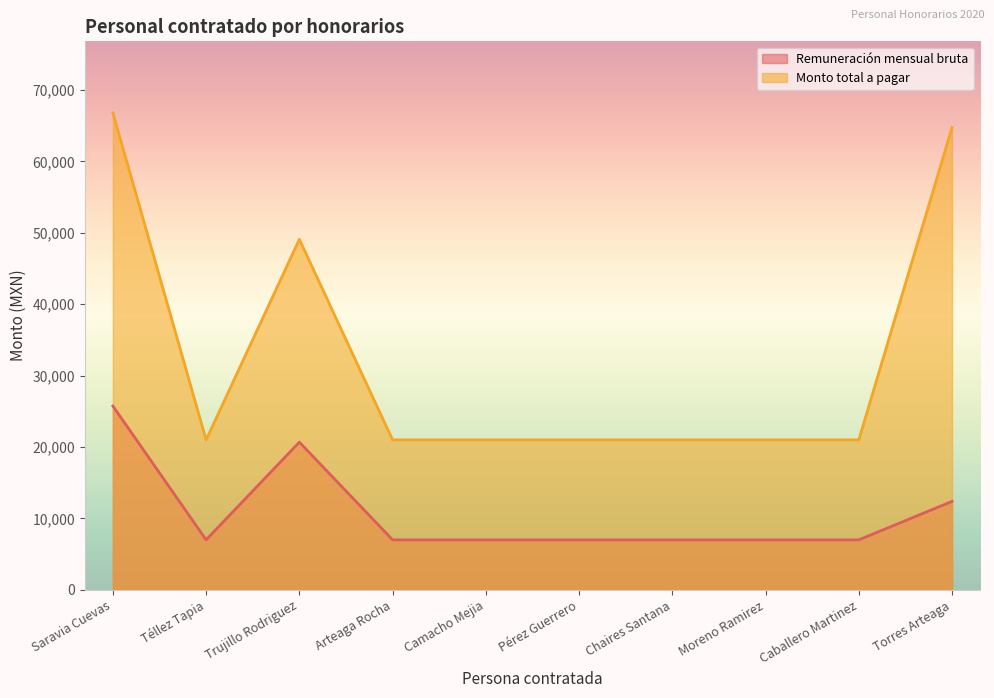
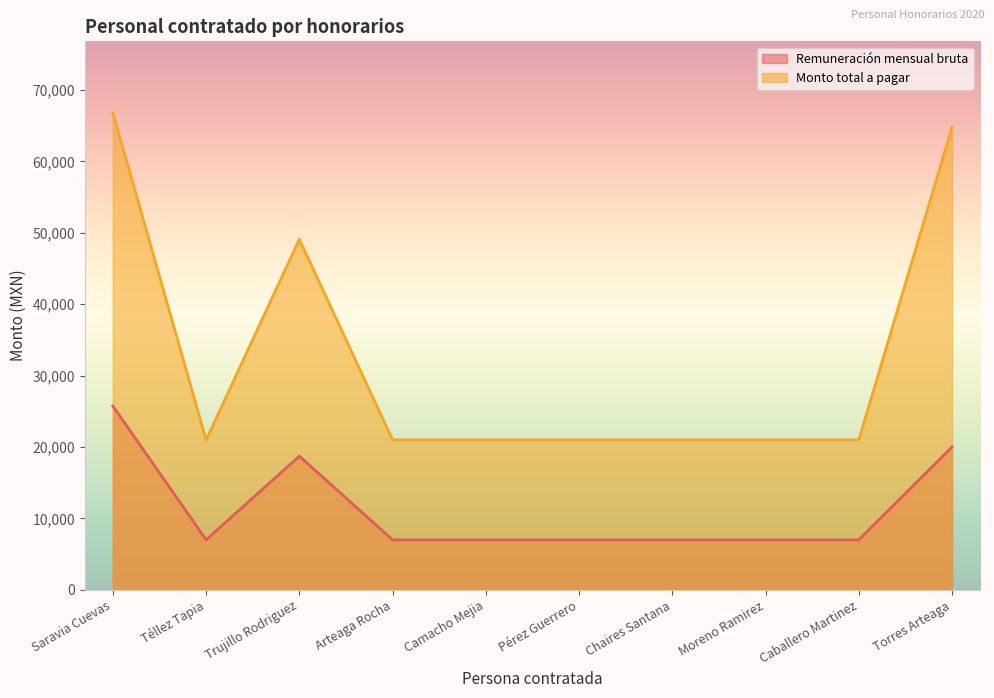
  {
    "Remuneración mensual bruta": {
      "Saravia Cuevas": "26,000",
      "Téllez Tapia": "7,000",
-     "Trujillo Rodriguez": "21,000",
+     "Trujillo Rodriguez": "19,000",
      "Arteaga Rocha": "7,000",
      "Camacho Mejia": "7,000",
      "Pérez Guerrero": "7,000",
      "Chaires Santana": "7,000",
      "Moreno Ramirez": "7,000",
      "Caballero Martinez": "7,000",
-     "Torres Arteaga": "12,000"
+     "Torres Arteaga": "20,000"
    },
    "Monto total a pagar": {
      "Saravia Cuevas": "67,000",
      "Téllez Tapia": "21,000",
      "Trujillo Rodriguez": "49,000",
      "Arteaga Rocha": "21,000",
      "Camacho Mejia": "21,000",
      "Pérez Guerrero": "21,000",
      "Chaires Santana": "21,000",
      "Moreno Ramirez": "21,000",
      "Caballero Martinez": "21,000",
      "Torres Arteaga": "65,000"
    }
  }
